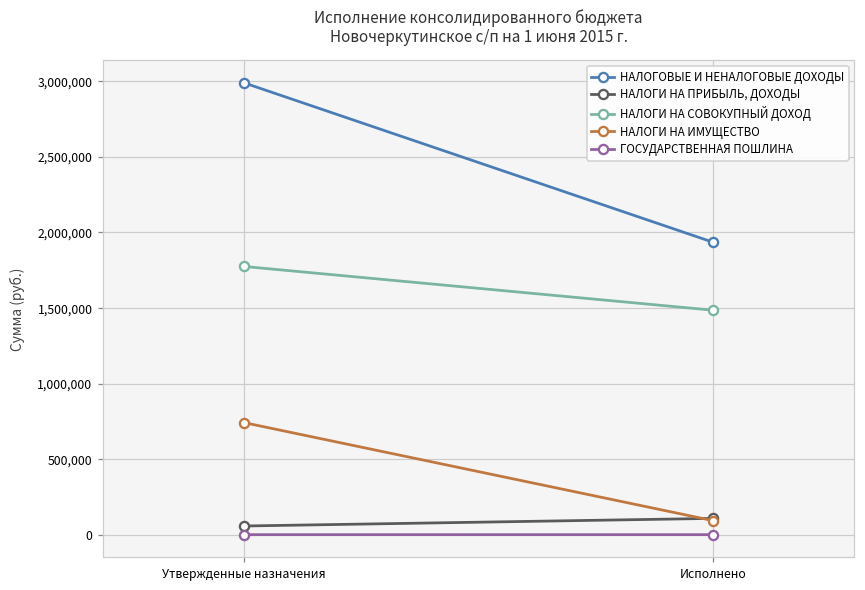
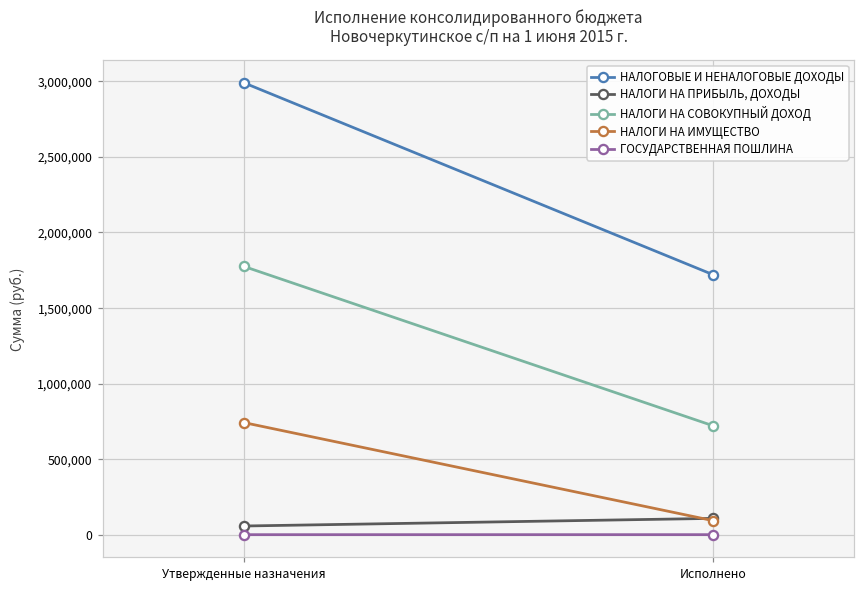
  {
    "НАЛОГОВЫЕ И НЕНАЛОГОВЫЕ ДОХОДЫ": {
      "Утвержденные назначения": "2,990,000",
-     "Исполнено": "1,930,000"
+     "Исполнено": "1,720,000"
    },
    "НАЛОГИ НА ПРИБЫЛЬ, ДОХОДЫ": {
      "Утвержденные назначения": "60,000"
    },
    "НАЛОГИ НА СОВОКУПНЫЙ ДОХОД": {
      "Утвержденные назначения": "1,770,000",
-     "Исполнено": "1,480,000"
+     "Исполнено": "720,000"
    },
    "НАЛОГИ НА ИМУЩЕСТВО": {
      "Утвержденные назначения": "740,000"
    },
    "ГОСУДАРСТВЕННАЯ ПОШЛИНА": {
      "Утвержденные назначения": "0",
      "Исполнено": "0"
    }
  }
